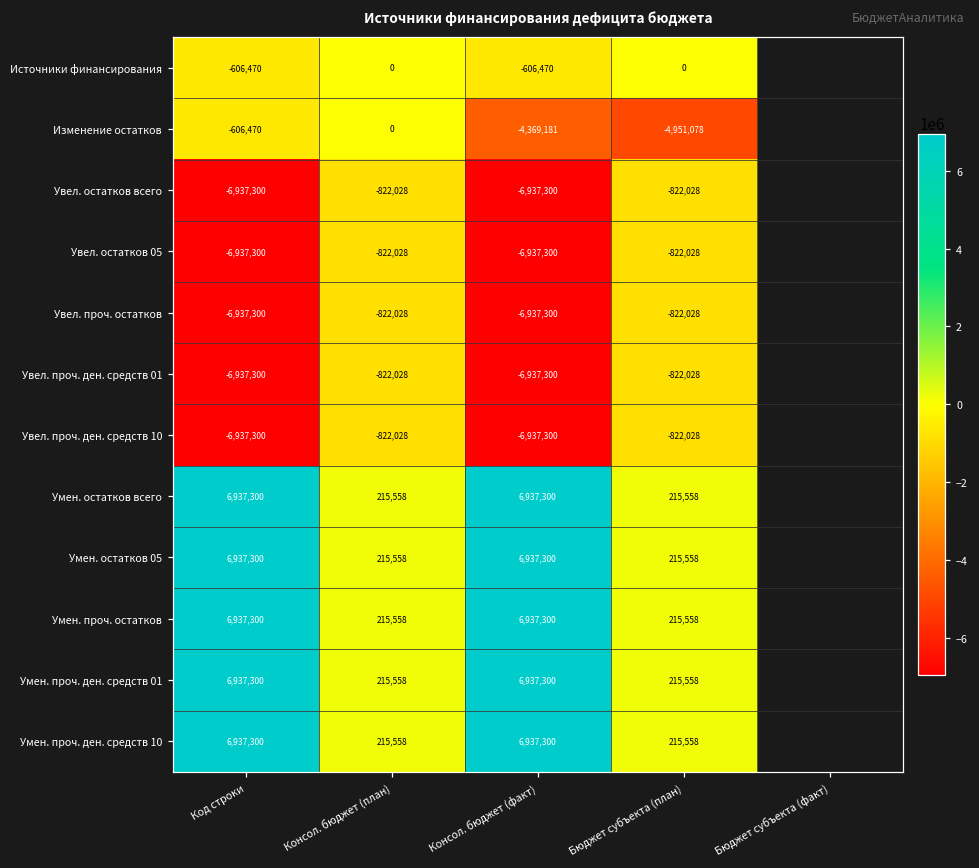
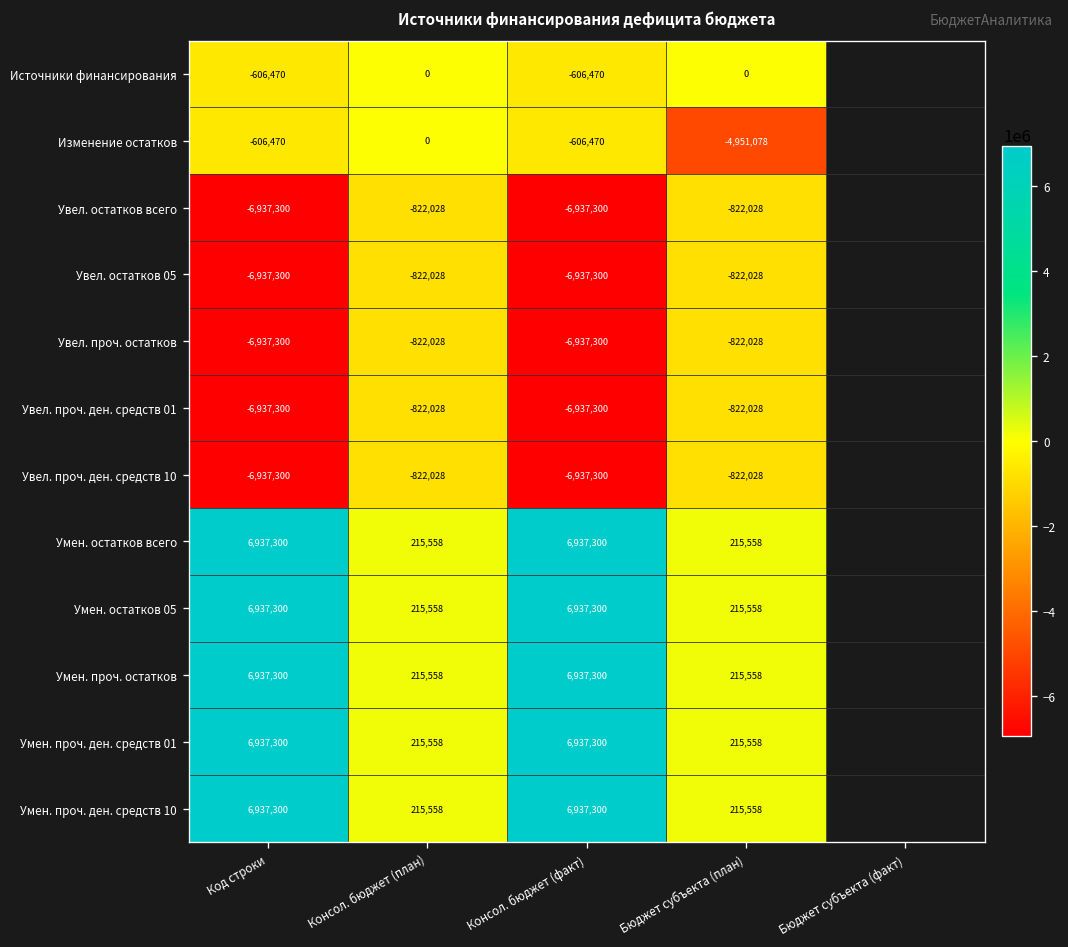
  {
    "Источники финансирования": {
      "Код строки": "-606,470",
      "Консол. бюджет (план)": "0",
      "Консол. бюджет (факт)": "-606,470",
      "Бюджет субъекта (план)": "0"
    },
    "Изменение остатков": {
      "Код строки": "-606,470",
      "Консол. бюджет (план)": "0",
-     "Консол. бюджет (факт)": "-4,369,181",
+     "Консол. бюджет (факт)": "-606,470",
      "Бюджет субъекта (план)": "-4,951,078"
    },
    "Увел. остатков всего": {
      "Код строки": "-6,937,300",
      "Консол. бюджет (план)": "-822,028",
      "Консол. бюджет (факт)": "-6,937,300",
      "Бюджет субъекта (план)": "-822,028"
    },
    "Увел. остатков 05": {
      "Код строки": "-6,937,300",
      "Консол. бюджет (план)": "-822,028",
      "Консол. бюджет (факт)": "-6,937,300",
      "Бюджет субъекта (план)": "-822,028"
    },
    "Увел. проч. остатков": {
      "Код строки": "-6,937,300",
      "Консол. бюджет (план)": "-822,028",
      "Консол. бюджет (факт)": "-6,937,300",
      "Бюджет субъекта (план)": "-822,028"
    },
    "Увел. проч. ден. средств 01": {
      "Код строки": "-6,937,300",
      "Консол. бюджет (план)": "-822,028",
      "Консол. бюджет (факт)": "-6,937,300",
      "Бюджет субъекта (план)": "-822,028"
    },
    "Увел. проч. ден. средств 10": {
      "Код строки": "-6,937,300",
      "Консол. бюджет (план)": "-822,028",
      "Консол. бюджет (факт)": "-6,937,300",
      "Бюджет субъекта (план)": "-822,028"
    },
    "Умен. остатков всего": {
      "Код строки": "6,937,300",
      "Консол. бюджет (план)": "215,558",
      "Консол. бюджет (факт)": "6,937,300",
      "Бюджет субъекта (план)": "215,558"
    },
    "Умен. остатков 05": {
      "Код строки": "6,937,300",
      "Консол. бюджет (план)": "215,558",
      "Консол. бюджет (факт)": "6,937,300",
      "Бюджет субъекта (план)": "215,558"
    },
    "Умен. проч. остатков": {
      "Код строки": "6,937,300",
      "Консол. бюджет (план)": "215,558",
      "Консол. бюджет (факт)": "6,937,300",
      "Бюджет субъекта (план)": "215,558"
    },
    "Умен. проч. ден. средств 01": {
      "Код строки": "6,937,300",
      "Консол. бюджет (план)": "215,558",
      "Консол. бюджет (факт)": "6,937,300",
      "Бюджет субъекта (план)": "215,558"
    },
    "Умен. проч. ден. средств 10": {
      "Код строки": "6,937,300",
      "Консол. бюджет (план)": "215,558",
      "Консол. бюджет (факт)": "6,937,300",
      "Бюджет субъекта (план)": "215,558"
    }
  }
